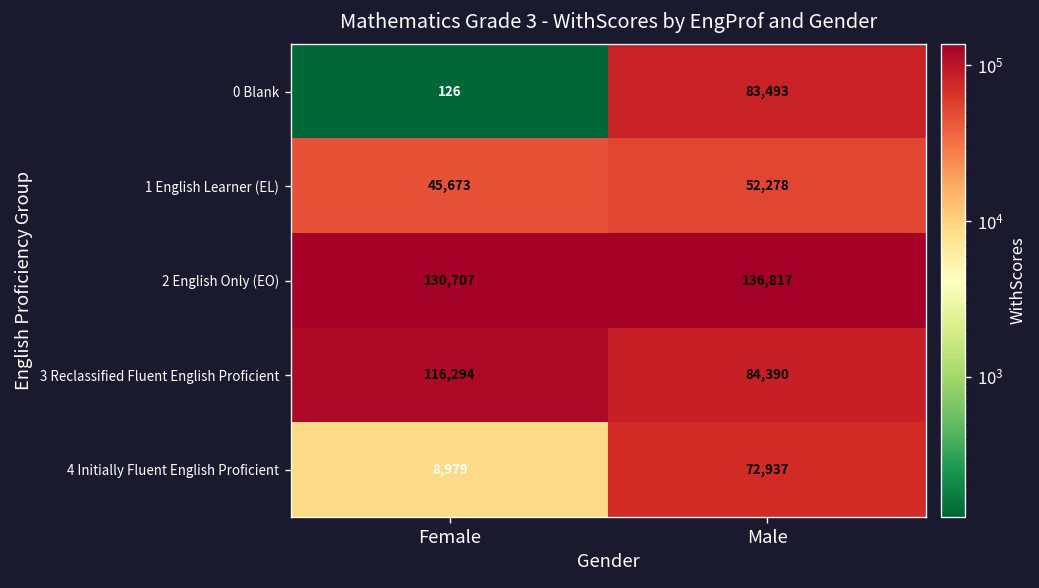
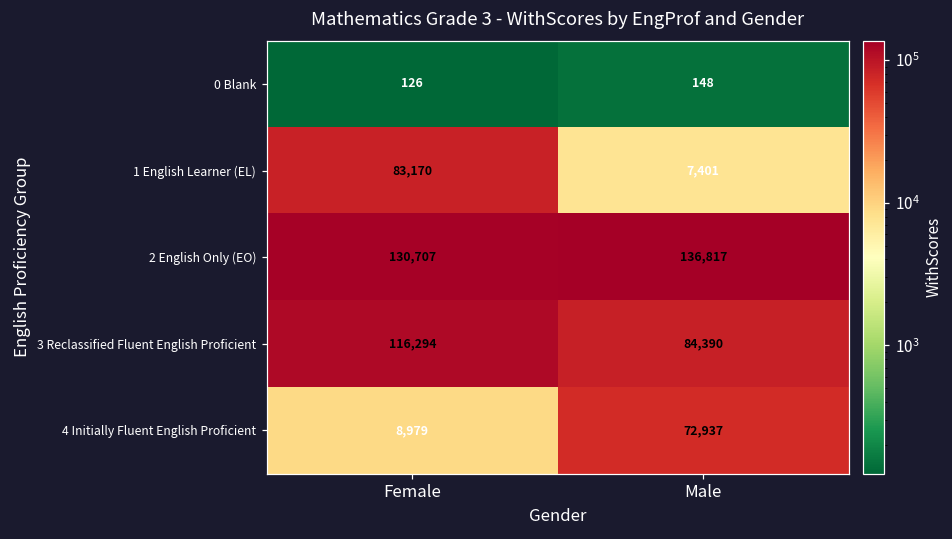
  {
    "0 Blank": {
      "Female": "126",
-     "Male": "83,493"
+     "Male": "148"
    },
    "1 English Learner (EL)": {
-     "Female": "45,673",
-     "Male": "52,278"
+     "Female": "83,170",
+     "Male": "7,401"
    },
    "2 English Only (EO)": {
      "Female": "130,707",
      "Male": "136,817"
    },
    "3 Reclassified Fluent English Proficient": {
      "Female": "116,294",
      "Male": "84,390"
    },
    "4 Initially Fluent English Proficient": {
      "Female": "8,979",
      "Male": "72,937"
    }
  }
